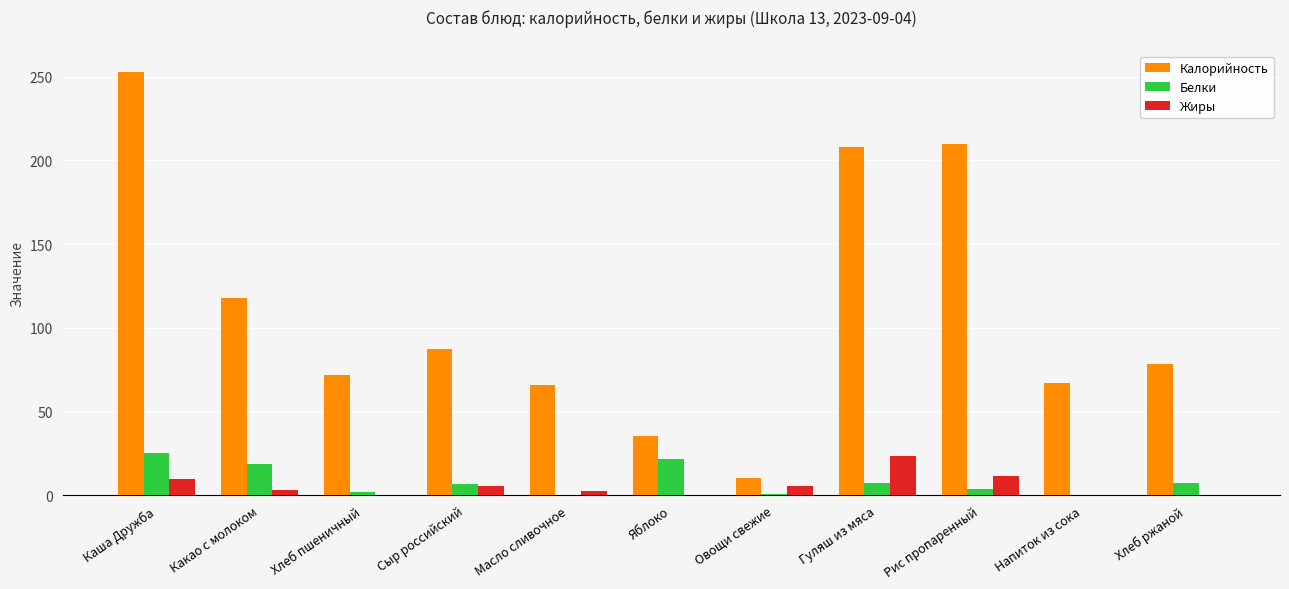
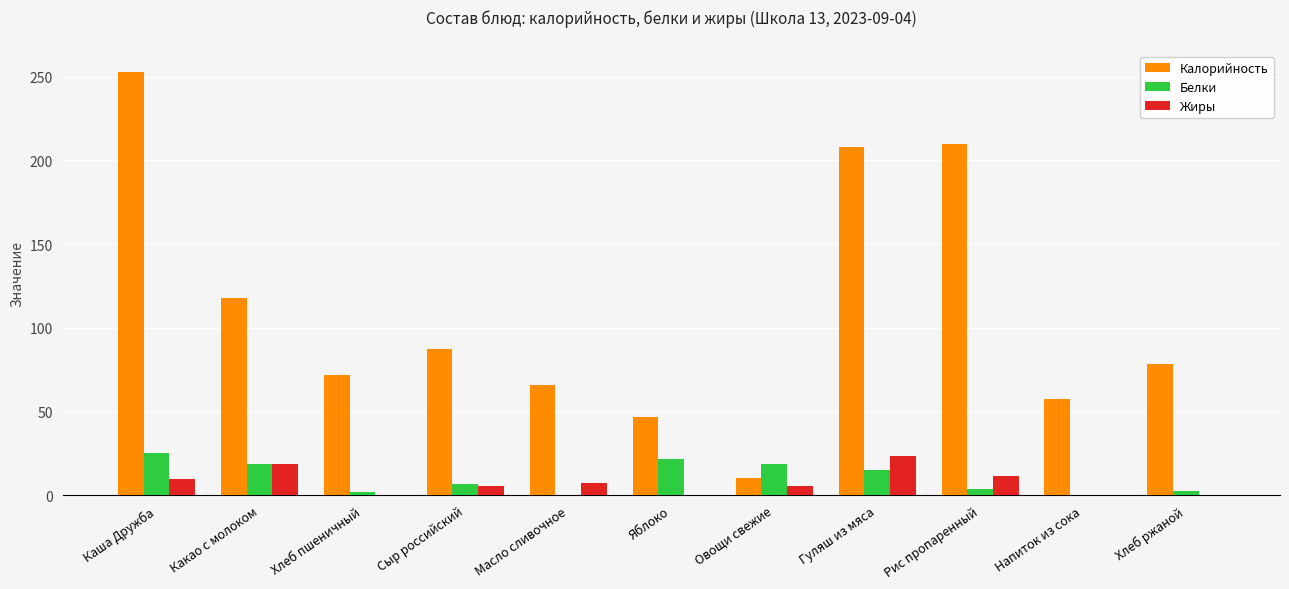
  {
    "Калорийность": {
      "Каша Дружба": 253,
      "Какао с молоком": 118,
      "Хлеб пшеничный": 72,
      "Сыр российский": 88,
      "Масло сливочное": 66,
-     "Яблоко": 36,
+     "Яблоко": 47,
      "Овощи свежие": 10,
      "Гуляш из мяса": 208,
      "Рис пропаренный": 210,
-     "Напиток из сока": 67,
+     "Напиток из сока": 58,
      "Хлеб ржаной": 78
    },
    "Белки": {
      "Каша Дружба": 26,
      "Какао с молоком": 19,
      "Хлеб пшеничный": 2,
      "Сыр российский": 7,
      "Яблоко": 22,
-     "Овощи свежие": 1,
-     "Гуляш из мяса": 7,
+     "Овощи свежие": 19,
+     "Гуляш из мяса": 15,
      "Рис пропаренный": 4,
      "Напиток из сока": 0,
-     "Хлеб ржаной": 7
+     "Хлеб ржаной": 3
    },
    "Жиры": {
      "Каша Дружба": 10,
-     "Какао с молоком": 3,
+     "Какао с молоком": 19,
      "Сыр российский": 6,
-     "Масло сливочное": 2,
+     "Масло сливочное": 7,
      "Овощи свежие": 6,
      "Гуляш из мяса": 24,
      "Рис пропаренный": 12,
      "Напиток из сока": 0
    }
  }
